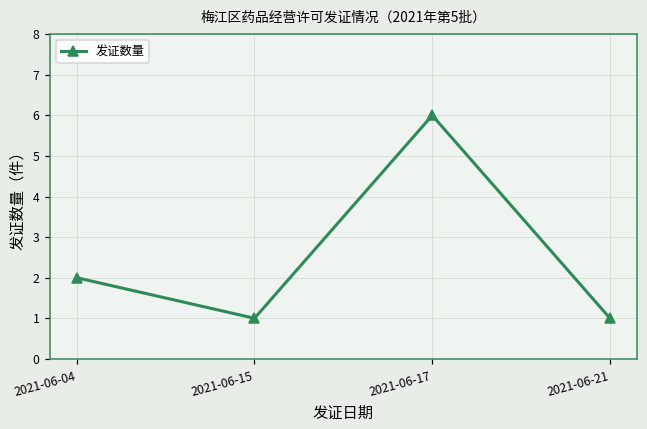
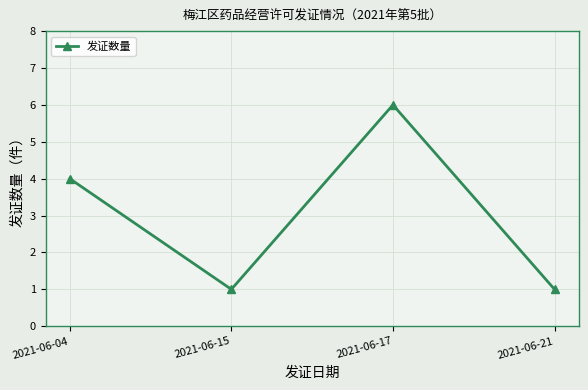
  {
-   "2021-06-04": 2,
+   "2021-06-04": 4,
    "2021-06-15": 1,
    "2021-06-17": 6,
    "2021-06-21": 1
  }
